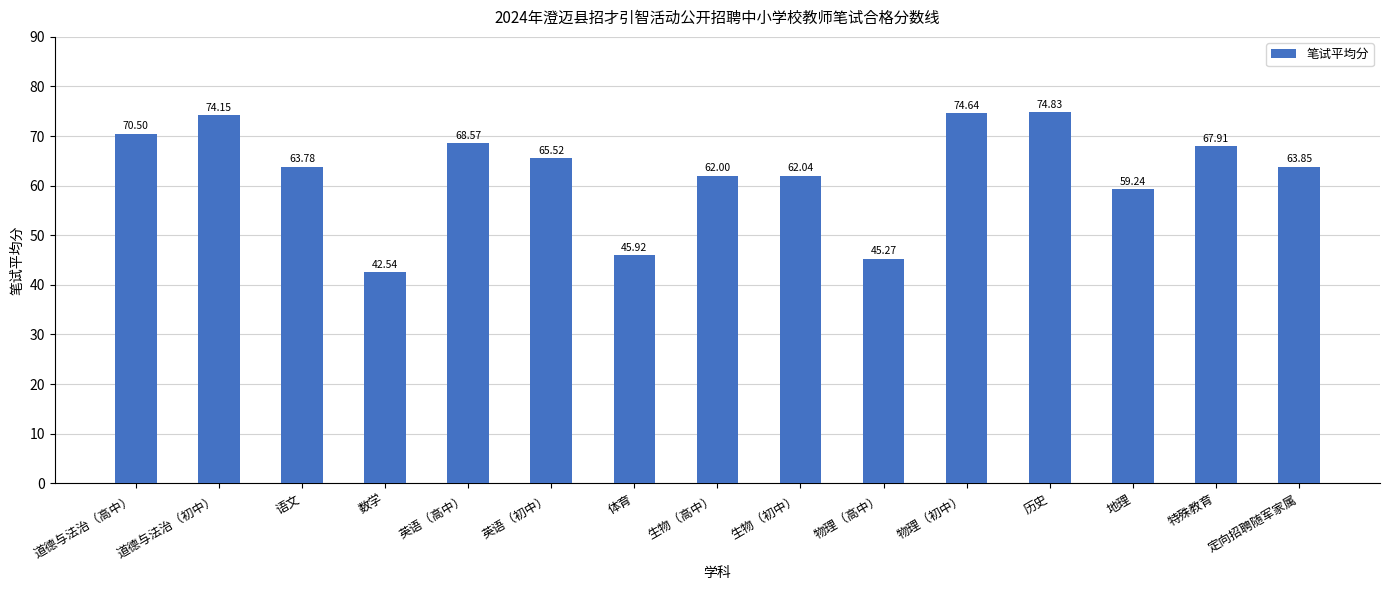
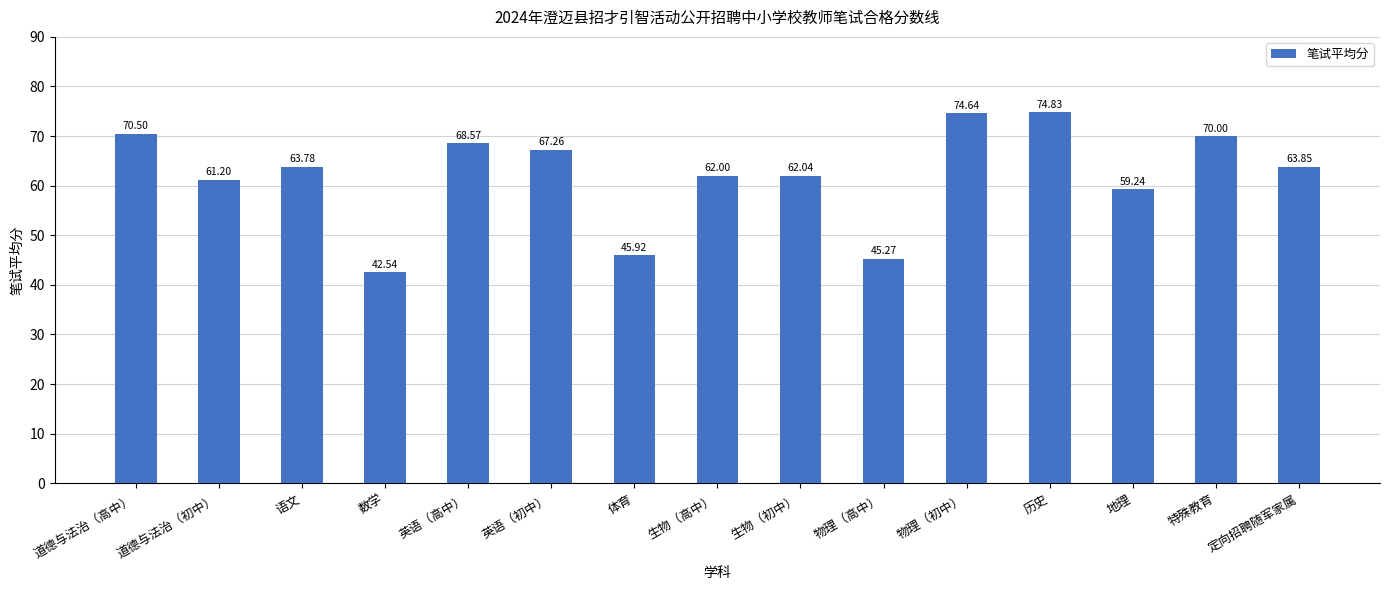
  {
    "道德与法治（高中）": 70.50,
-   "道德与法治（初中）": 74.15,
+   "道德与法治（初中）": 61.20,
    "语文": 63.78,
    "数学": 42.54,
    "英语（高中）": 68.57,
-   "英语（初中）": 65.52,
+   "英语（初中）": 67.26,
    "体育": 45.92,
    "生物（高中）": 62.00,
    "生物（初中）": 62.04,
    "物理（高中）": 45.27,
    "物理（初中）": 74.64,
    "历史": 74.83,
    "地理": 59.24,
-   "特殊教育": 67.91,
+   "特殊教育": 70.00,
    "定向招聘随军家属": 63.85
  }
